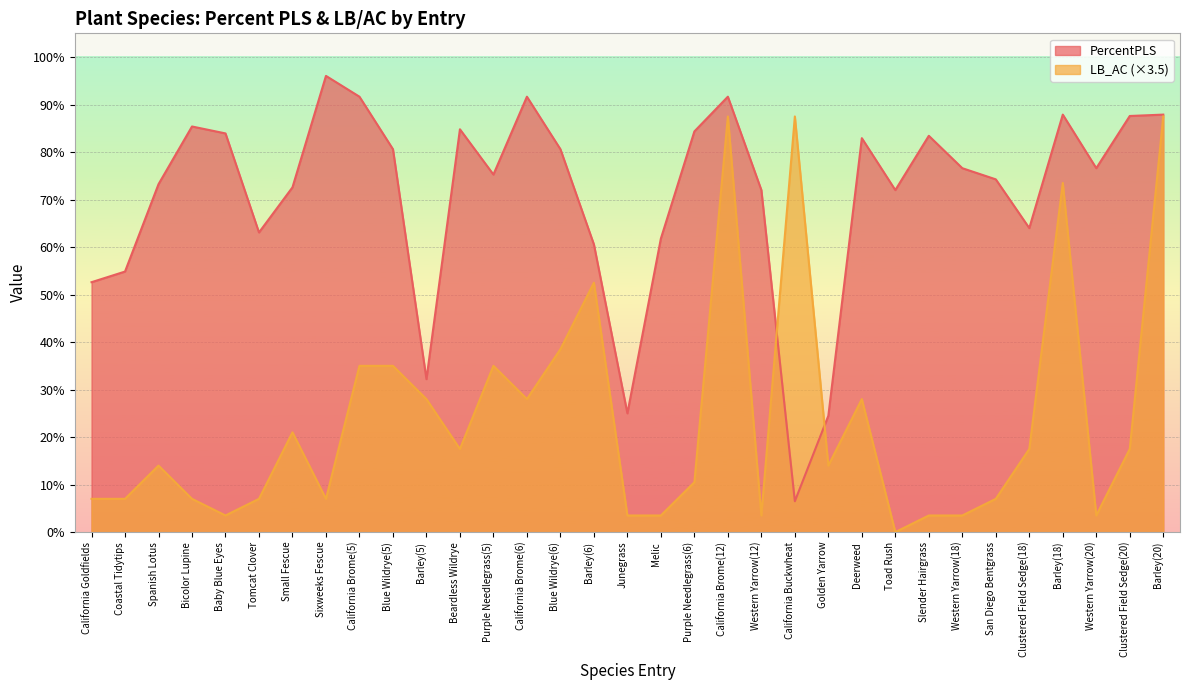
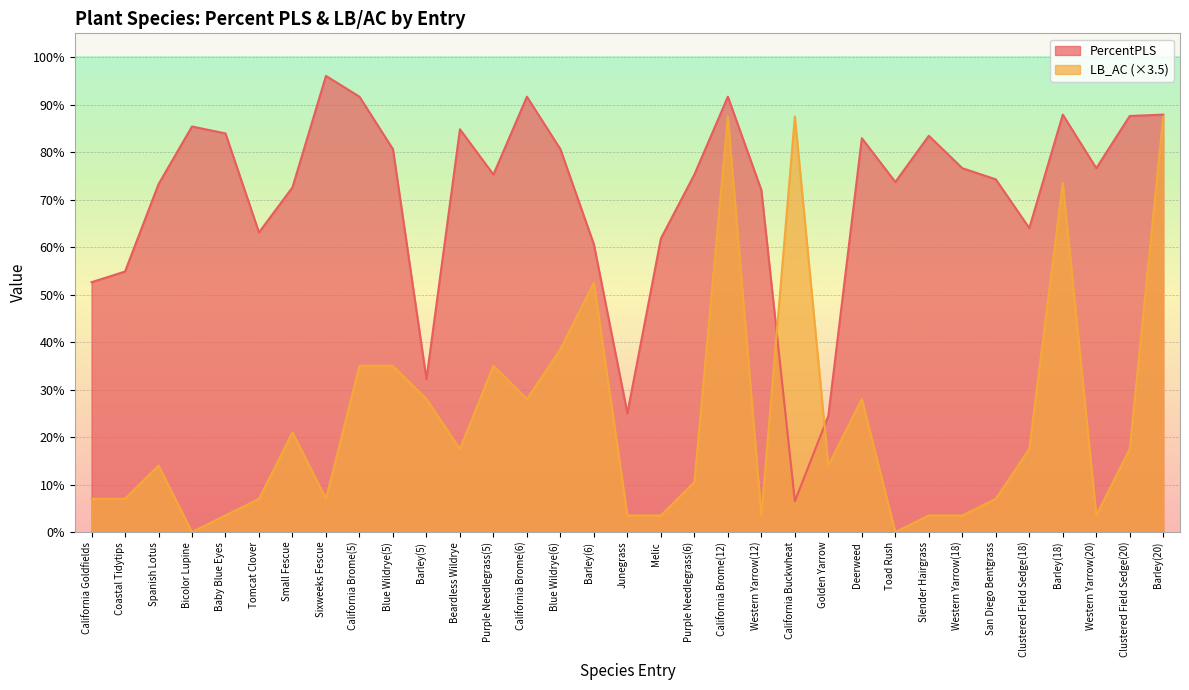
  {
    "PercentPLS": {
      "California Goldfields": "53%",
      "Coastal Tidytips": "55%",
      "Spanish Lotus": "73%",
      "Bicolor Lupine": "85%",
      "Baby Blue Eyes": "84%",
      "Tomcat Clover": "63%",
      "Small Fescue": "73%",
      "Sixweeks Fescue": "96%",
      "California Brome(5)": "92%",
      "Blue Wildrye(5)": "81%",
      "Barley(5)": "32%",
      "Beardless Wildrye": "85%",
      "Purple Needlegrass(5)": "75%",
      "California Brome(6)": "92%",
      "Blue Wildrye(6)": "81%",
      "Barley(6)": "61%",
      "Junegrass": "25%",
      "Melic": "62%",
-     "Purple Needlegrass(6)": "84%",
+     "Purple Needlegrass(6)": "75%",
      "California Brome(12)": "92%",
      "Western Yarrow(12)": "72%",
      "California Buckwheat": "7%",
      "Golden Yarrow": "24%",
      "Deerweed": "83%",
-     "Toad Rush": "72%",
+     "Toad Rush": "74%",
      "Slender Hairgrass": "83%",
      "Western Yarrow(18)": "77%",
      "San Diego Bentgrass": "74%",
      "Clustered Field Sedge(18)": "64%",
      "Barley(18)": "88%",
      "Western Yarrow(20)": "77%",
      "Clustered Field Sedge(20)": "88%"
    },
    "LB_AC (×3.5)": {
      "California Goldfields": "7%",
      "Coastal Tidytips": "7%",
      "Spanish Lotus": "14%",
-     "Bicolor Lupine": "7%",
+     "Bicolor Lupine": "0%",
      "Baby Blue Eyes": "4%",
      "Tomcat Clover": "7%",
      "Small Fescue": "21%",
      "Sixweeks Fescue": "7%",
      "California Brome(5)": "35%",
      "Blue Wildrye(5)": "35%",
      "Barley(5)": "28%",
      "Beardless Wildrye": "18%",
      "Purple Needlegrass(5)": "35%",
      "California Brome(6)": "28%",
      "Blue Wildrye(6)": "39%",
      "Barley(6)": "53%",
      "Junegrass": "4%",
      "Melic": "4%",
      "Purple Needlegrass(6)": "11%",
      "California Brome(12)": "88%",
      "Western Yarrow(12)": "4%",
      "California Buckwheat": "88%",
      "Golden Yarrow": "14%",
      "Deerweed": "28%",
      "Toad Rush": "0%",
      "Slender Hairgrass": "4%",
      "Western Yarrow(18)": "4%",
      "San Diego Bentgrass": "7%",
      "Clustered Field Sedge(18)": "18%",
      "Barley(18)": "74%",
      "Western Yarrow(20)": "4%",
      "Clustered Field Sedge(20)": "18%"
    }
  }
